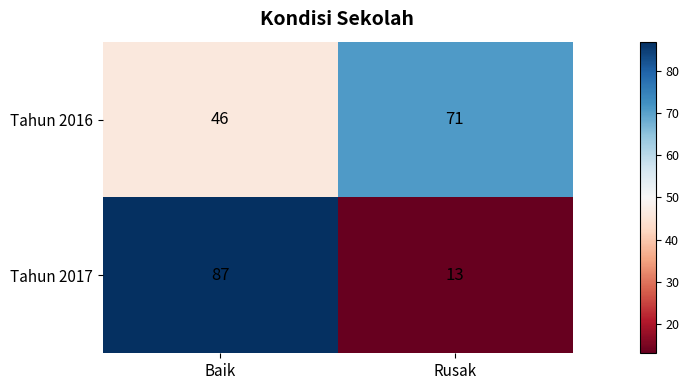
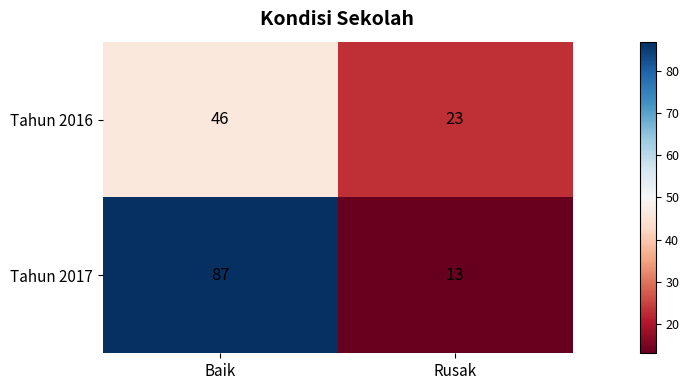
  {
    "Tahun 2016": {
      "Baik": 46,
-     "Rusak": 71
+     "Rusak": 23
    },
    "Tahun 2017": {
      "Baik": 87,
      "Rusak": 13
    }
  }
